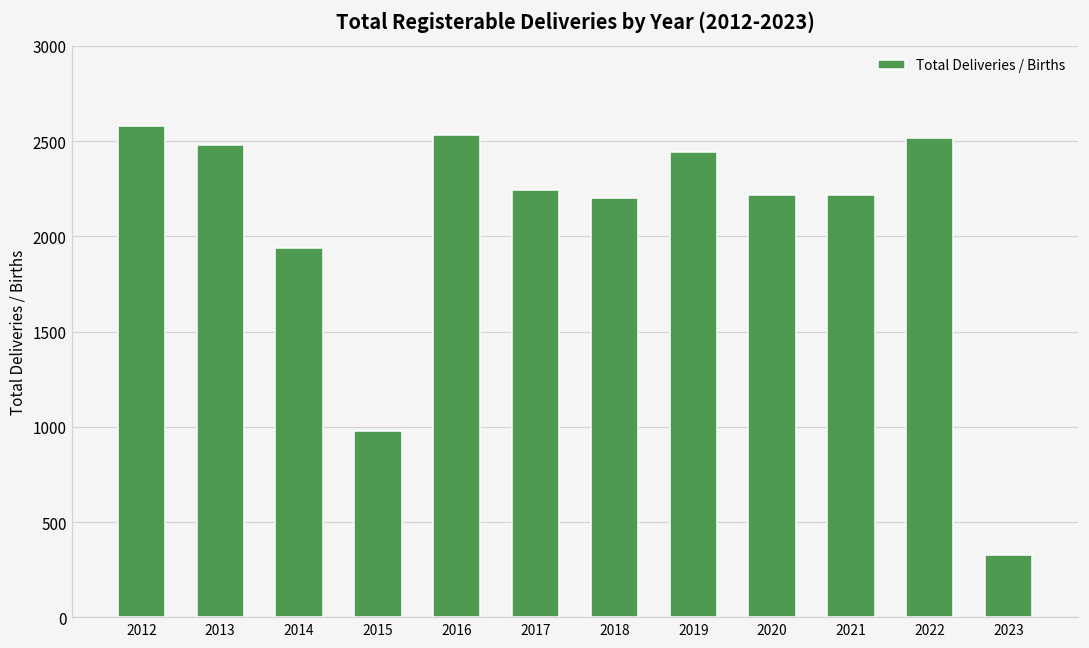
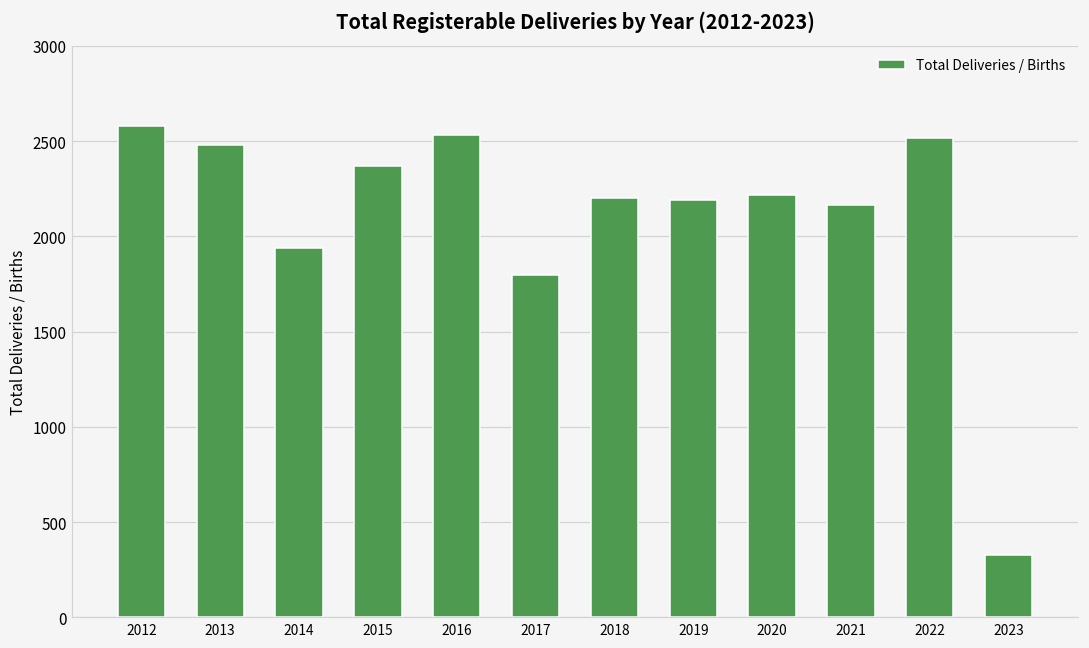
  {
    "2012": 2580,
    "2013": 2480,
    "2014": 1940,
-   "2015": 980,
+   "2015": 2370,
    "2016": 2530,
-   "2017": 2250,
+   "2017": 1800,
    "2018": 2200,
-   "2019": 2440,
+   "2019": 2190,
    "2020": 2220,
-   "2021": 2220,
+   "2021": 2170,
    "2022": 2520,
    "2023": 330
  }
